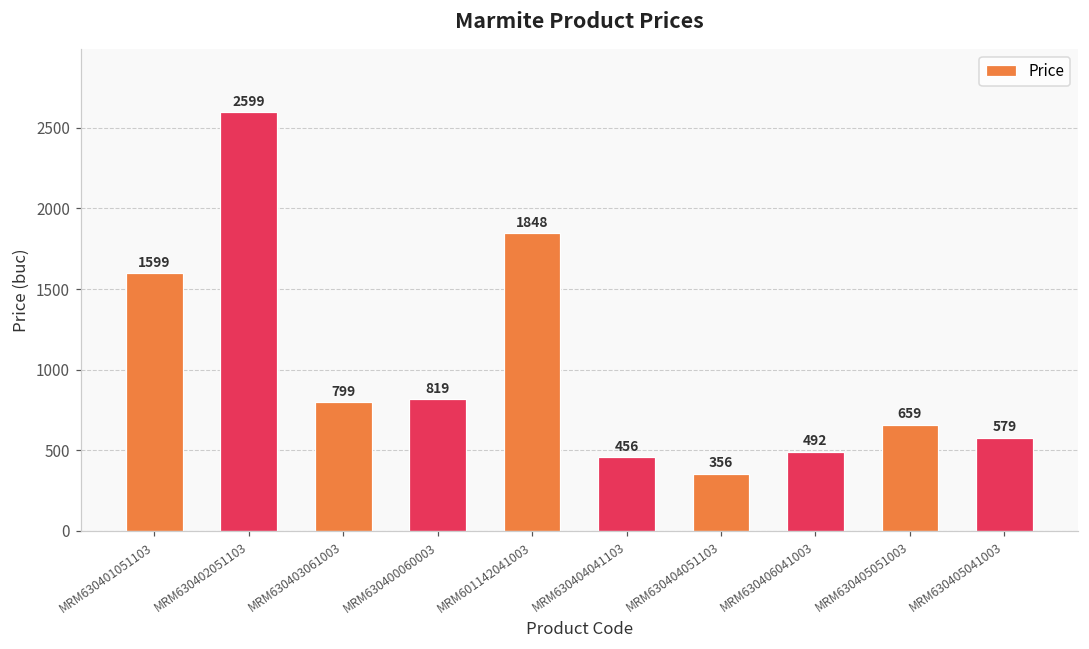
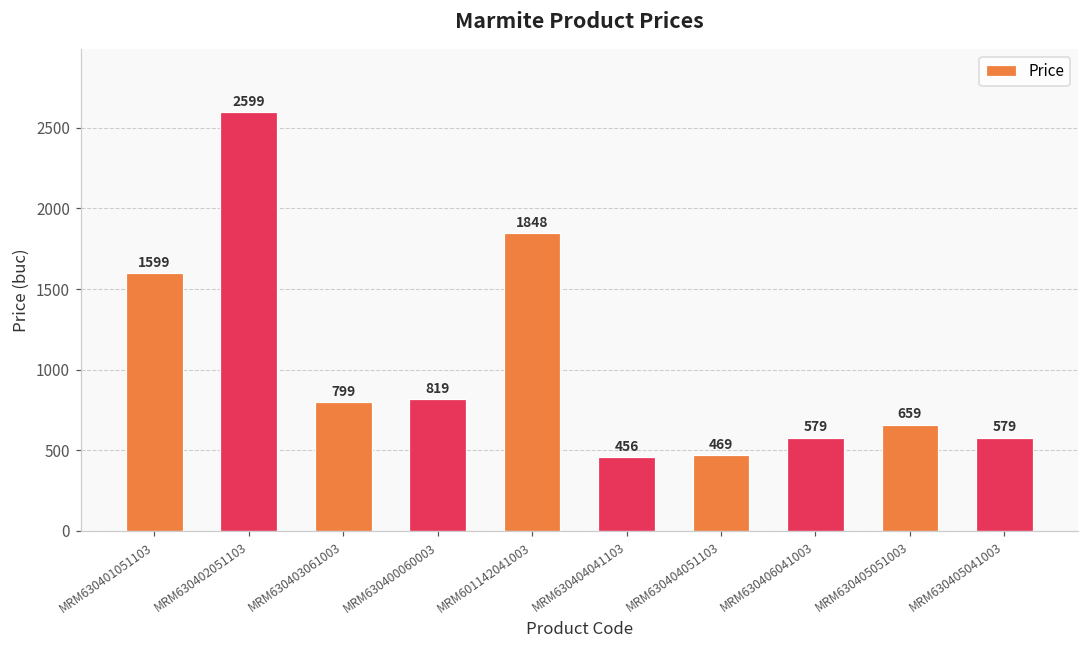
  {
    "MRM630401051103": 1599,
    "MRM630402051103": 2599,
    "MRM630403061003": 799,
    "MRM630400060003": 819,
    "MRM601142041003": 1848,
    "MRM630404041103": 456,
-   "MRM630404051103": 356,
-   "MRM630406041003": 492,
+   "MRM630404051103": 469,
+   "MRM630406041003": 579,
    "MRM630405051003": 659,
    "MRM630405041003": 579
  }
